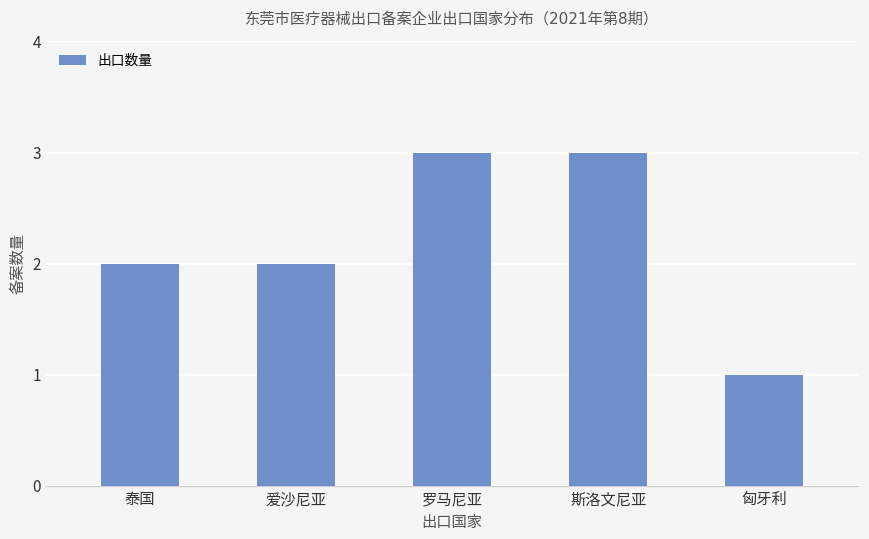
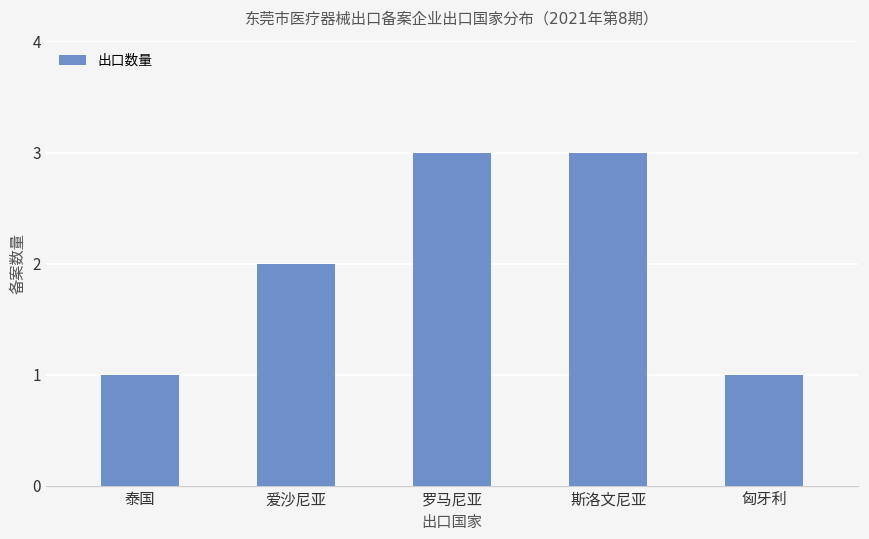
  {
-   "泰国": 2,
+   "泰国": 1,
    "爱沙尼亚": 2,
    "罗马尼亚": 3,
    "斯洛文尼亚": 3,
    "匈牙利": 1
  }
